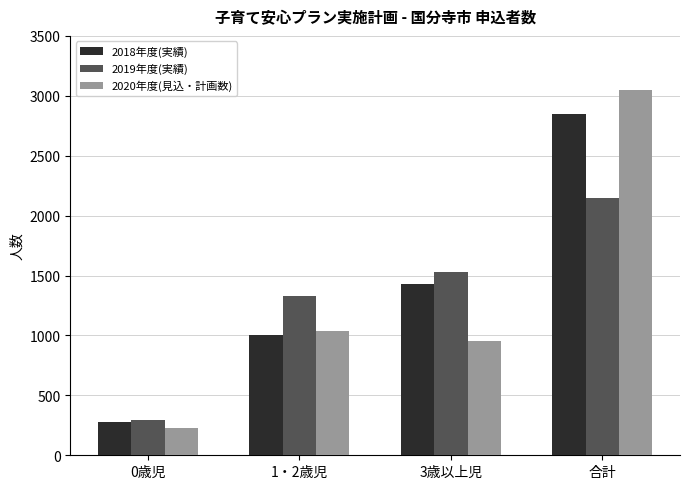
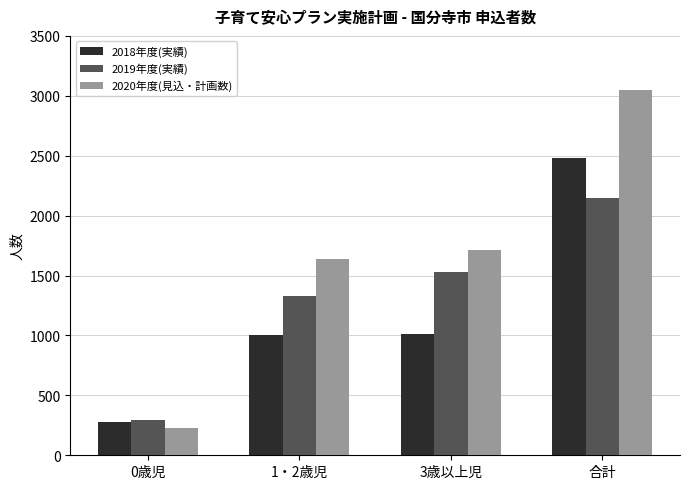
  {
    "2018年度(実績)": {
      "0歳児": 280,
      "1・2歳児": 1000,
-     "3歳以上児": 1430,
-     "合計": 2850
+     "3歳以上児": 1020,
+     "合計": 2480
    },
    "2019年度(実績)": {
      "0歳児": 290,
      "1・2歳児": 1330,
      "3歳以上児": 1530,
      "合計": 2150
    },
    "2020年度(見込・計画数)": {
      "0歳児": 230,
-     "1・2歳児": 1040,
-     "3歳以上児": 950,
+     "1・2歳児": 1640,
+     "3歳以上児": 1720,
      "合計": 3050
    }
  }
